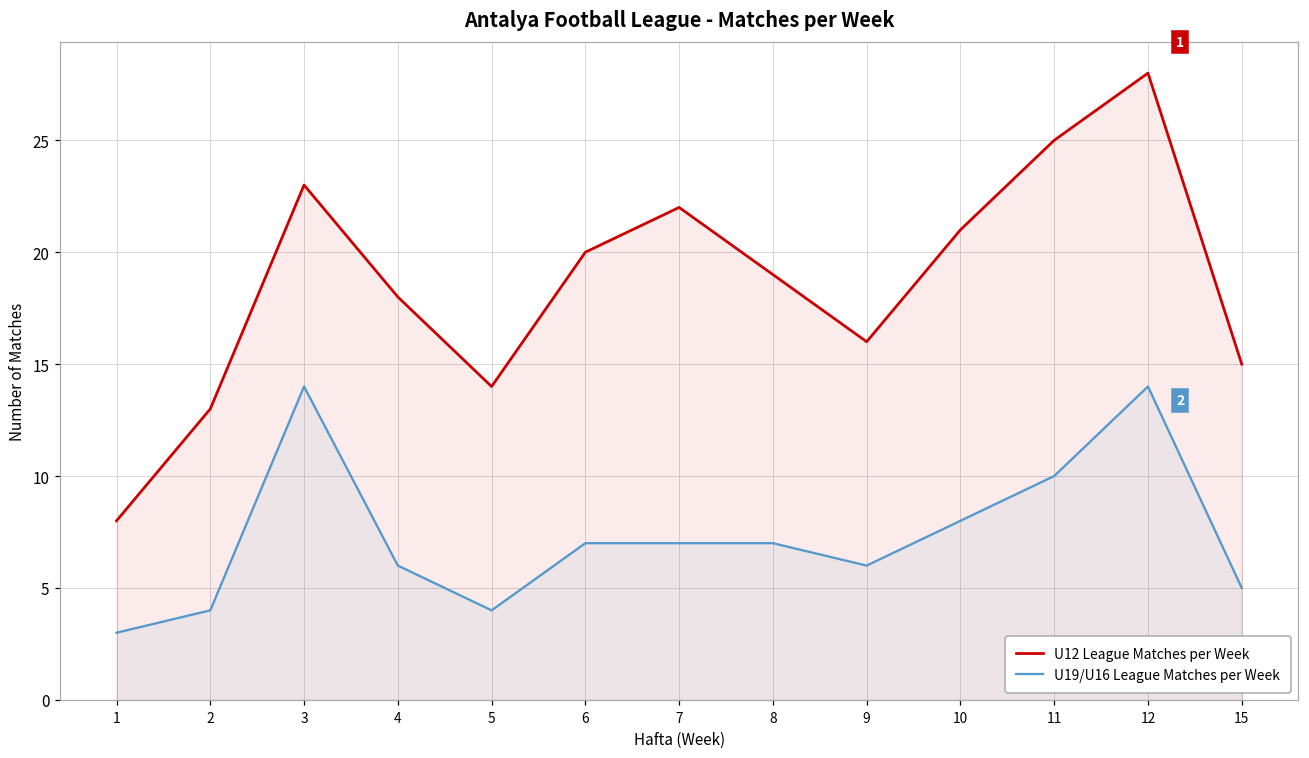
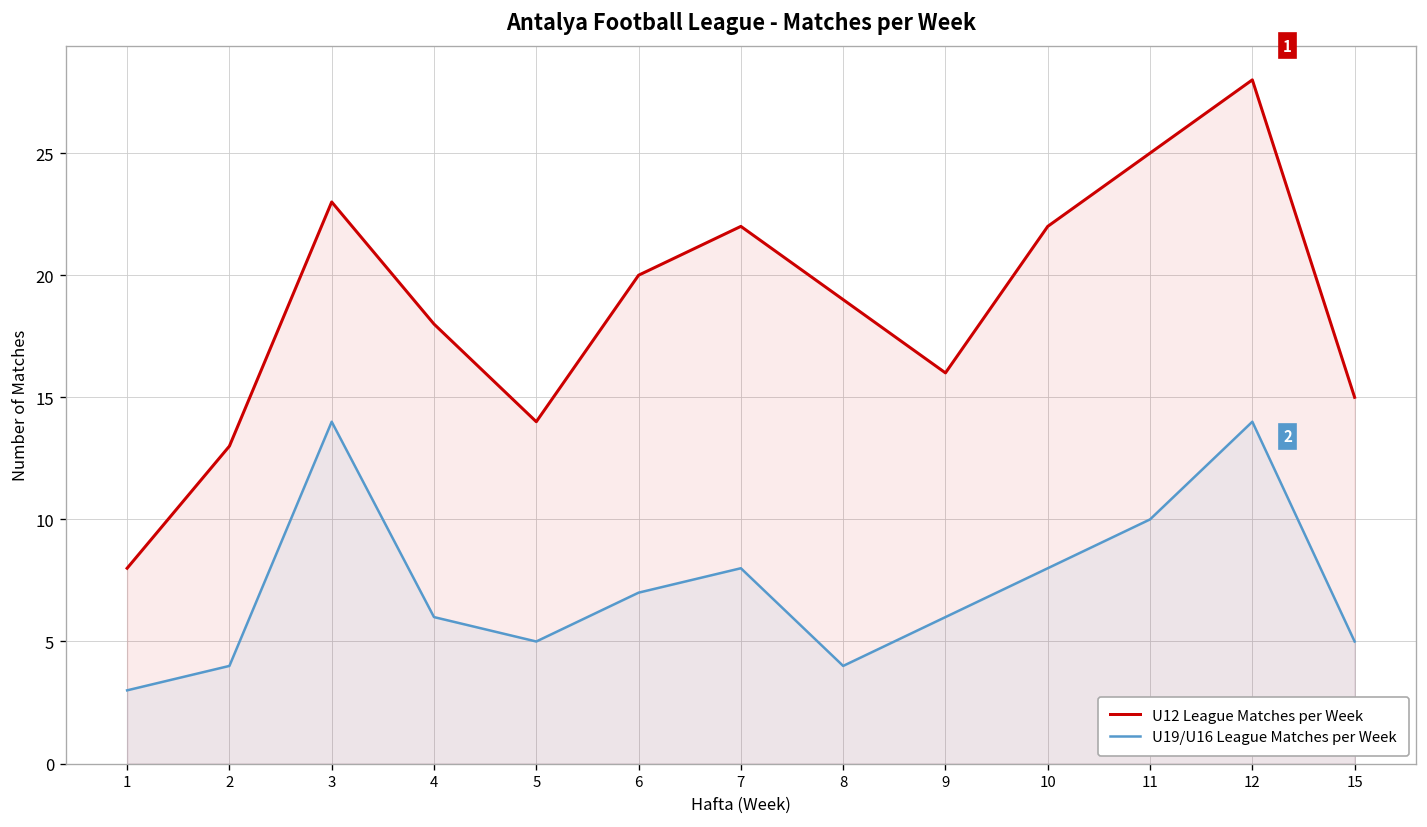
  {
    "U12 League Matches per Week": {
      "1": 8,
      "2": 13,
      "3": 23,
      "4": 18,
      "5": 14,
      "6": 20,
      "7": 22,
      "8": 19,
      "9": 16,
-     "10": 21,
+     "10": 22,
      "11": 25,
      "12": 28,
      "15": 15
    },
    "U19/U16 League Matches per Week": {
      "1": 3,
      "2": 4,
      "3": 14,
      "4": 6,
-     "5": 4,
+     "5": 5,
      "6": 7,
-     "7": 7,
-     "8": 7,
+     "7": 8,
+     "8": 4,
      "9": 6,
      "10": 8,
      "11": 10,
      "12": 14,
      "15": 5
    }
  }
